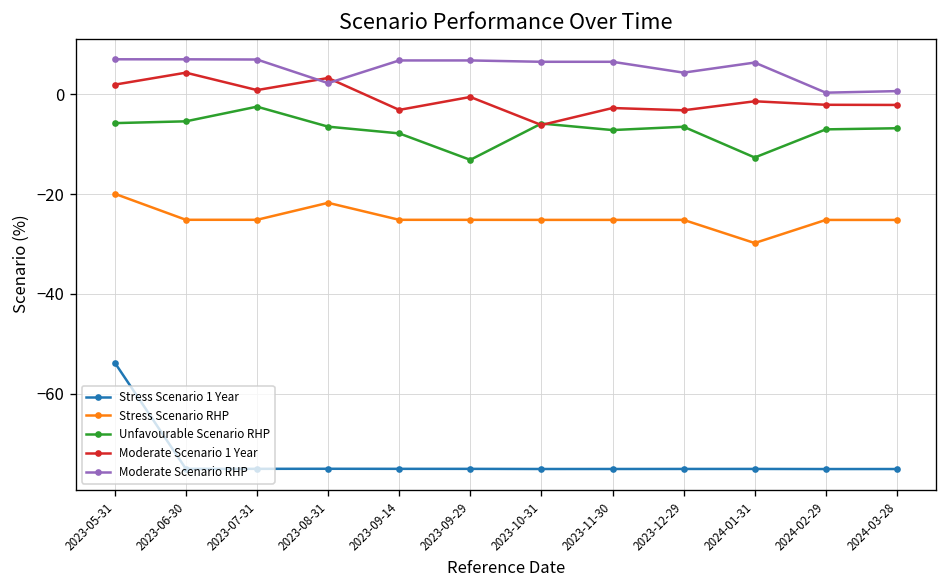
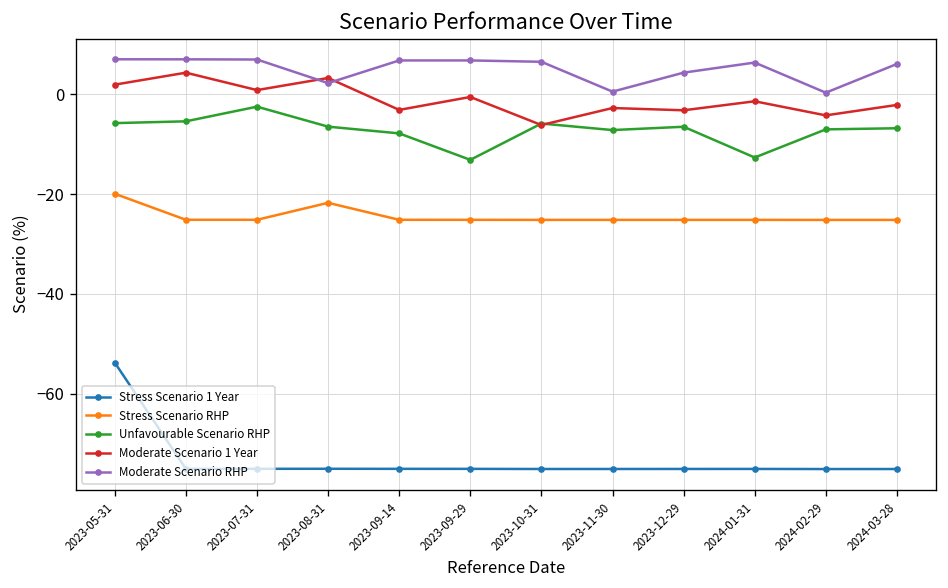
  {
    "Stress Scenario 1 Year": {
      "2023-05-31": -54,
      "2023-08-31": -75,
      "2023-09-14": -75,
      "2023-09-29": -75,
      "2023-10-31": -75,
      "2023-11-30": -75,
      "2023-12-29": -75,
      "2024-01-31": -75,
      "2024-02-29": -75,
      "2024-03-28": -75
    },
    "Stress Scenario RHP": {
      "2023-05-31": -20,
      "2023-06-30": -25,
      "2023-07-31": -25,
      "2023-08-31": -22,
      "2023-09-14": -25,
      "2023-09-29": -25,
      "2023-10-31": -25,
      "2023-11-30": -25,
      "2023-12-29": -25,
-     "2024-01-31": -30,
+     "2024-01-31": -25,
      "2024-02-29": -25,
      "2024-03-28": -25
    },
    "Unfavourable Scenario RHP": {
      "2023-05-31": -6,
      "2023-06-30": -5,
      "2023-07-31": -3,
      "2023-08-31": -7,
      "2023-09-14": -8,
      "2023-09-29": -13,
      "2023-11-30": -7,
      "2023-12-29": -7,
      "2024-01-31": -13,
      "2024-02-29": -7,
      "2024-03-28": -7
    },
    "Moderate Scenario 1 Year": {
      "2023-05-31": 2,
      "2023-06-30": 4,
      "2023-07-31": 1,
      "2023-08-31": 3,
      "2023-09-14": -3,
      "2023-09-29": -1,
      "2023-11-30": -3,
      "2023-12-29": -3,
      "2024-01-31": -1,
-     "2024-02-29": -2,
+     "2024-02-29": -4,
      "2024-03-28": -2
    },
    "Moderate Scenario RHP": {
      "2023-05-31": 7,
      "2023-06-30": 7,
      "2023-07-31": 7,
      "2023-08-31": 2,
      "2023-09-14": 7,
      "2023-09-29": 7,
      "2023-10-31": 6,
-     "2023-11-30": 6,
+     "2023-11-30": 1,
      "2023-12-29": 4,
      "2024-01-31": 6,
      "2024-02-29": 0,
-     "2024-03-28": 1
+     "2024-03-28": 6
    }
  }
